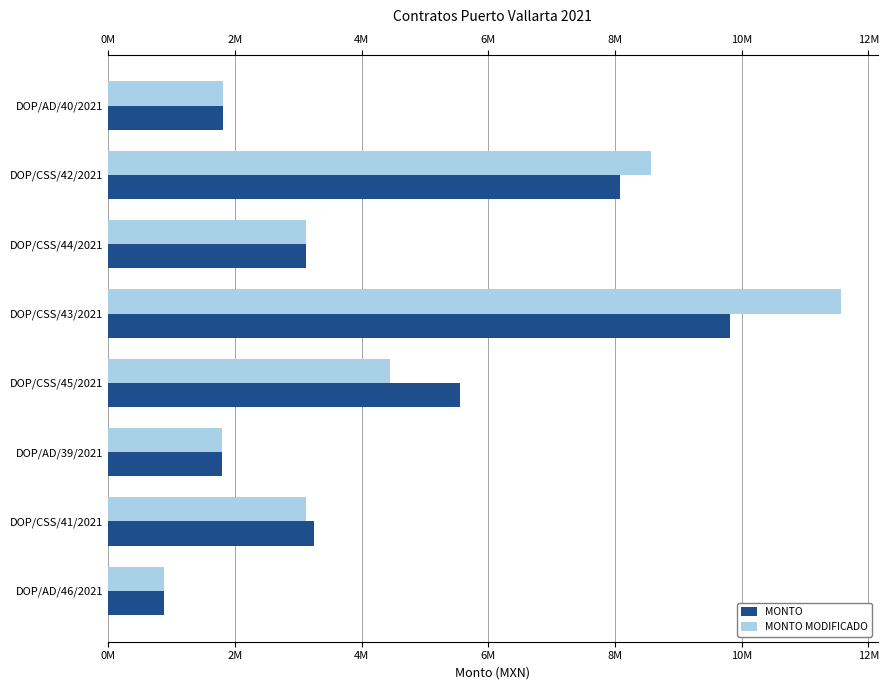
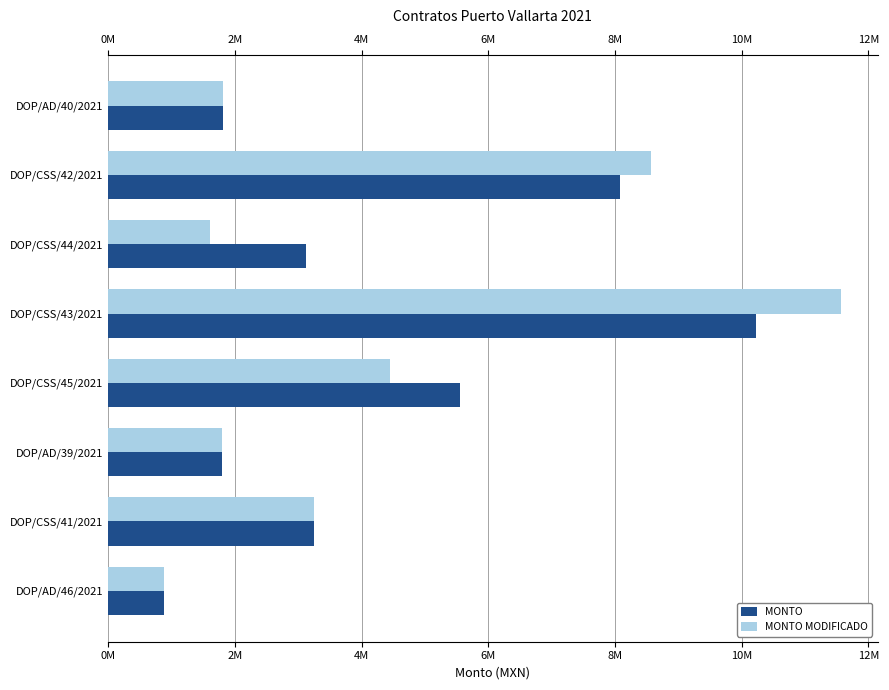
  {
    "MONTO": {
      "DOP/AD/40/2021": 1800000,
      "DOP/CSS/42/2021": 8100000,
      "DOP/CSS/44/2021": 3100000,
-     "DOP/CSS/43/2021": 9800000,
+     "DOP/CSS/43/2021": 10200000,
      "DOP/CSS/45/2021": 5600000,
      "DOP/AD/39/2021": 1800000,
      "DOP/CSS/41/2021": 3200000,
      "DOP/AD/46/2021": 900000
    },
    "MONTO MODIFICADO": {
      "DOP/AD/40/2021": 1800000,
      "DOP/CSS/42/2021": 8600000,
-     "DOP/CSS/44/2021": 3100000,
+     "DOP/CSS/44/2021": 1600000,
      "DOP/CSS/43/2021": 11600000,
      "DOP/CSS/45/2021": 4400000,
      "DOP/AD/39/2021": 1800000,
-     "DOP/CSS/41/2021": 3100000,
+     "DOP/CSS/41/2021": 3200000,
      "DOP/AD/46/2021": 900000
    }
  }
